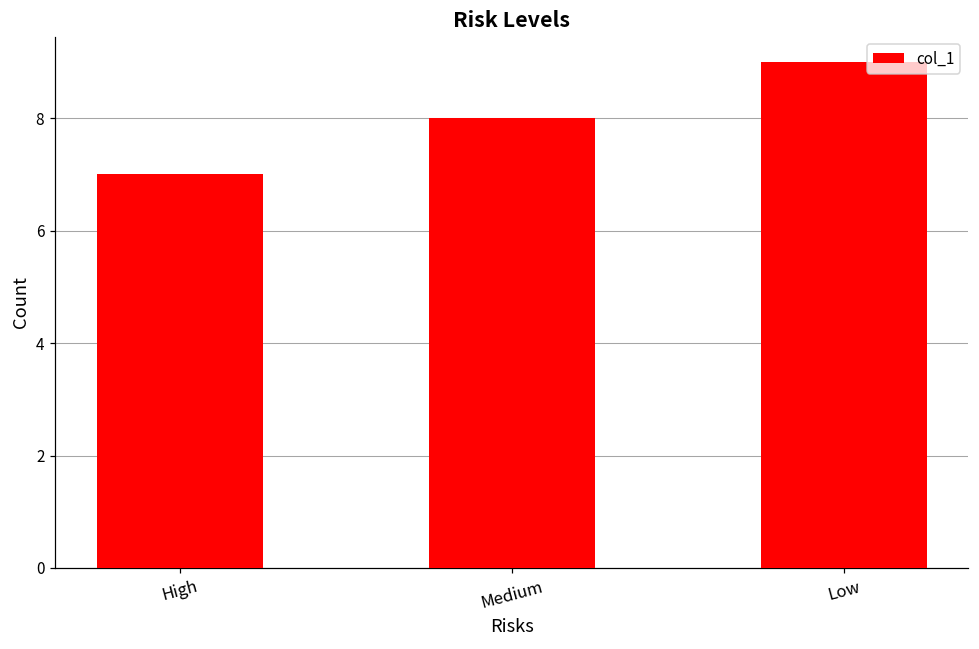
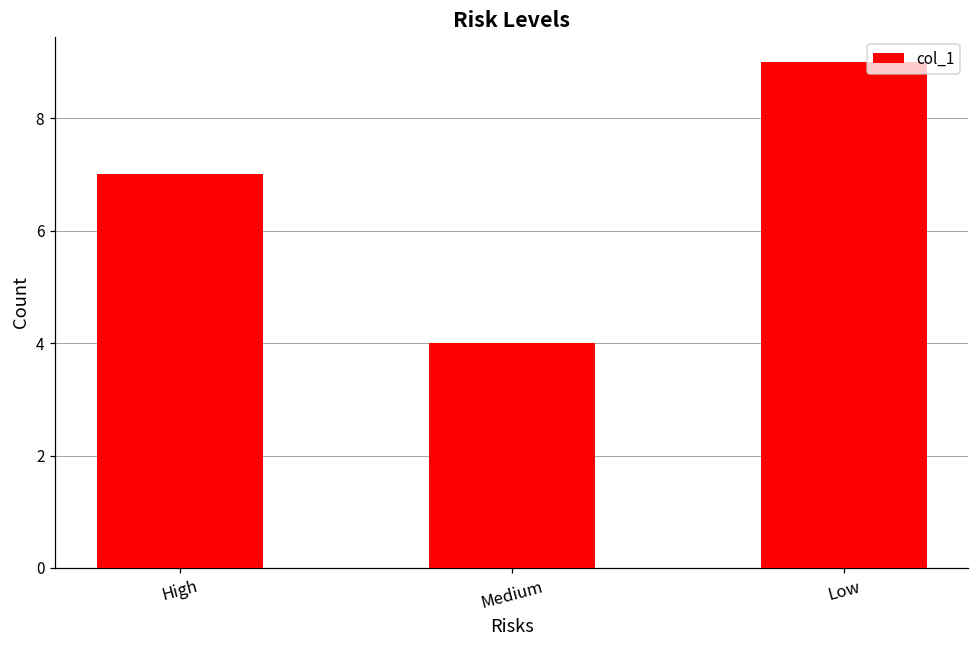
  {
    "High": 7,
-   "Medium": 8,
+   "Medium": 4,
    "Low": 9
  }
